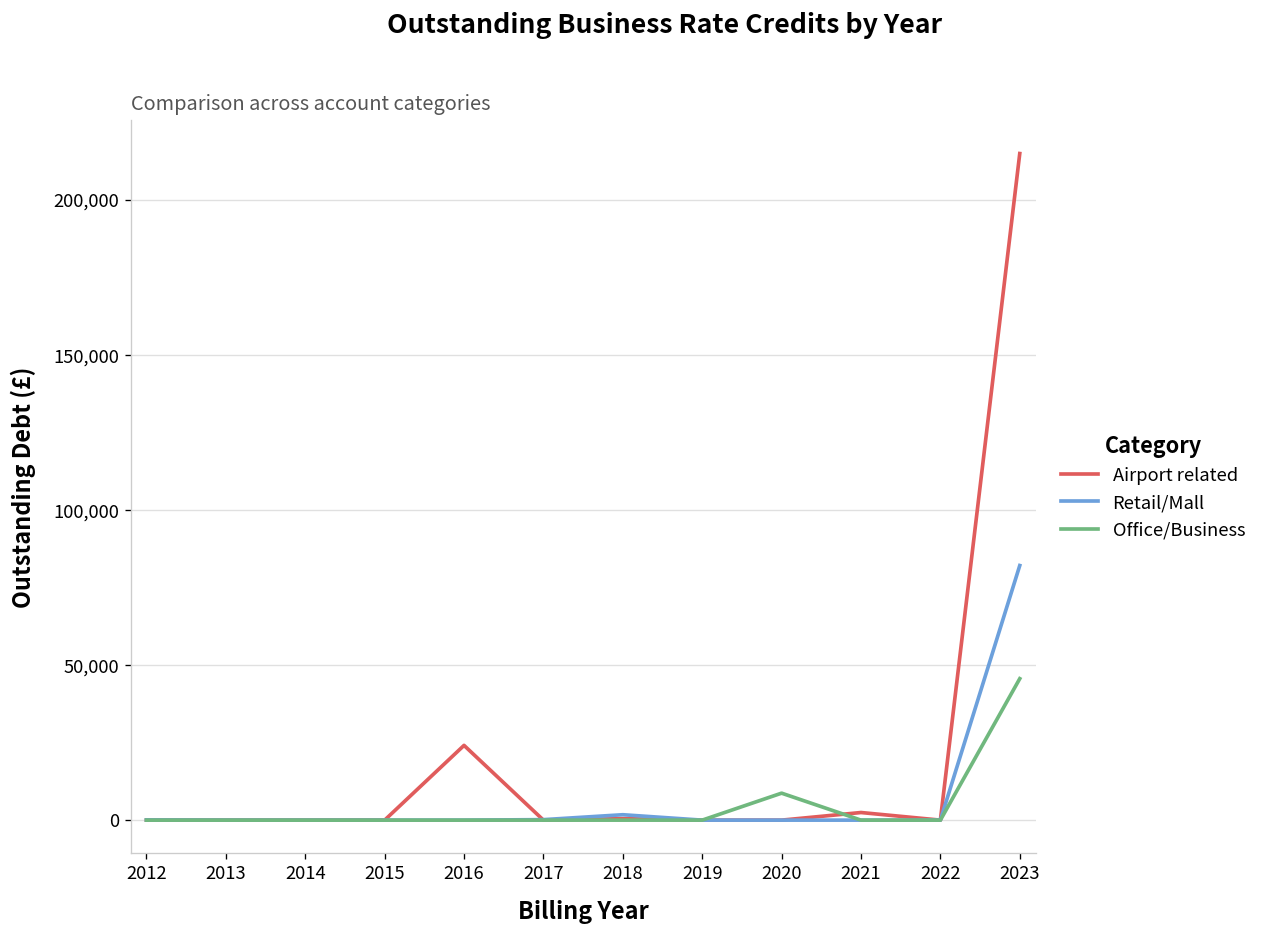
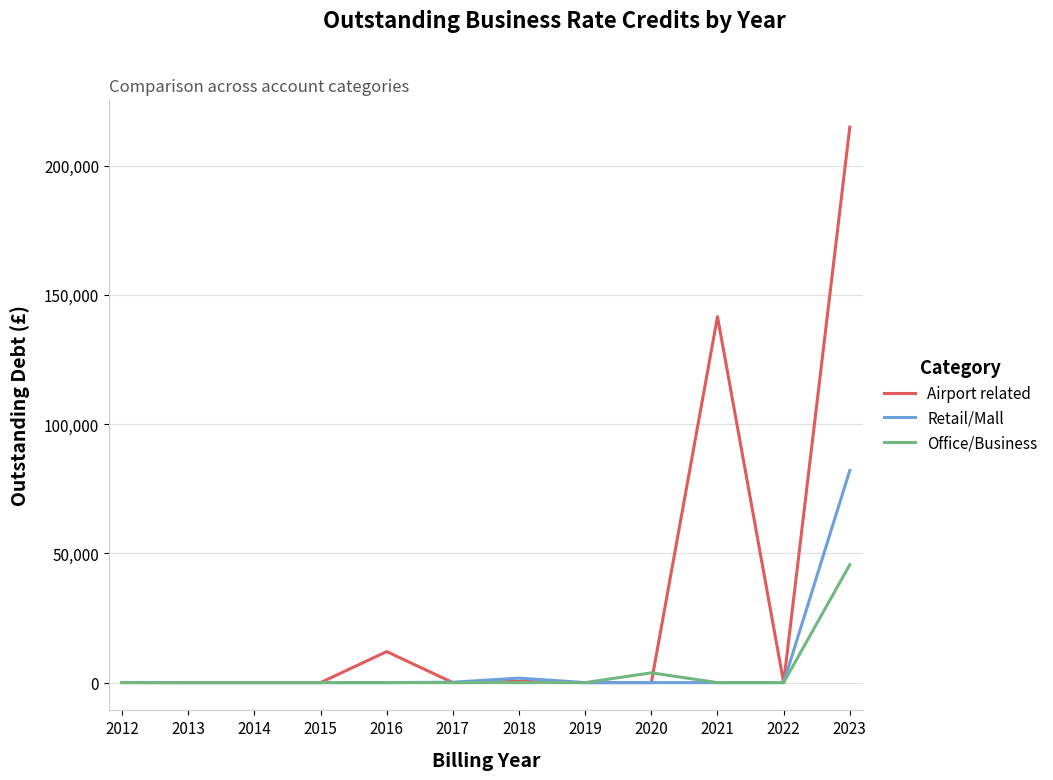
  {
    "Airport related": {
-     "2016": "24,000",
-     "2021": "2,000",
+     "2016": "12,000",
+     "2021": "142,000",
      "2023": "215,000"
    },
    "Retail/Mall": {
      "2018": "2,000",
      "2023": "82,000"
    },
    "Office/Business": {
-     "2020": "9,000",
+     "2020": "4,000",
      "2023": "46,000"
    }
  }
